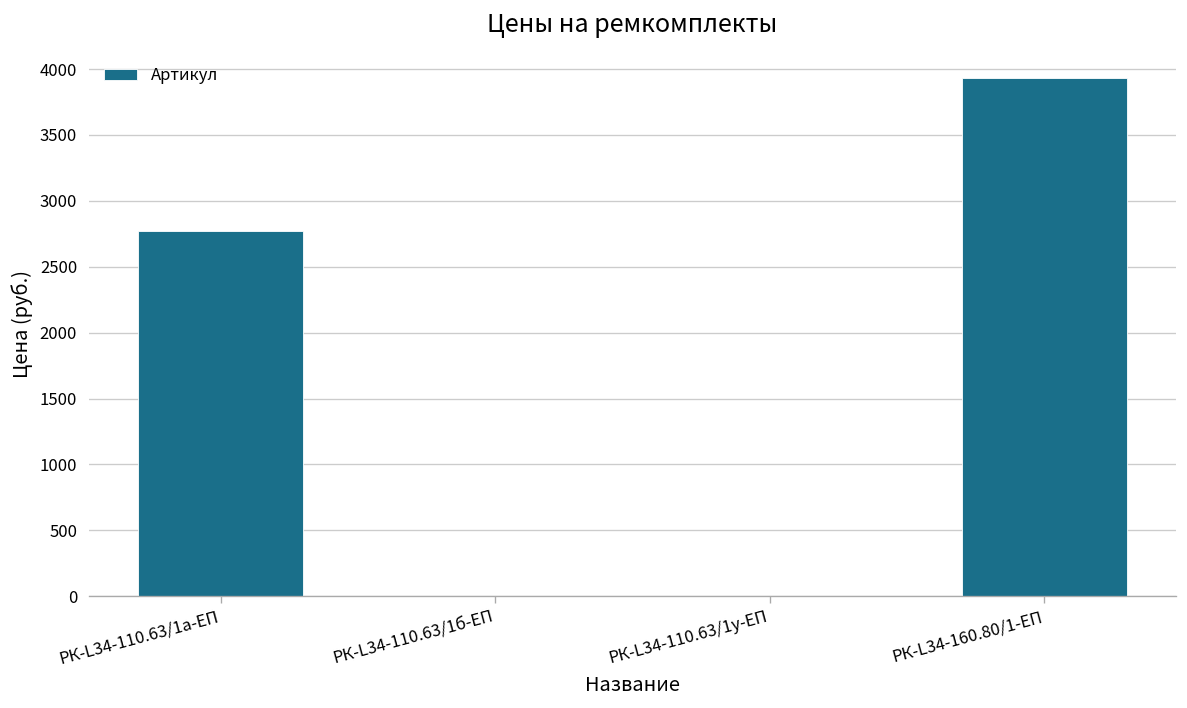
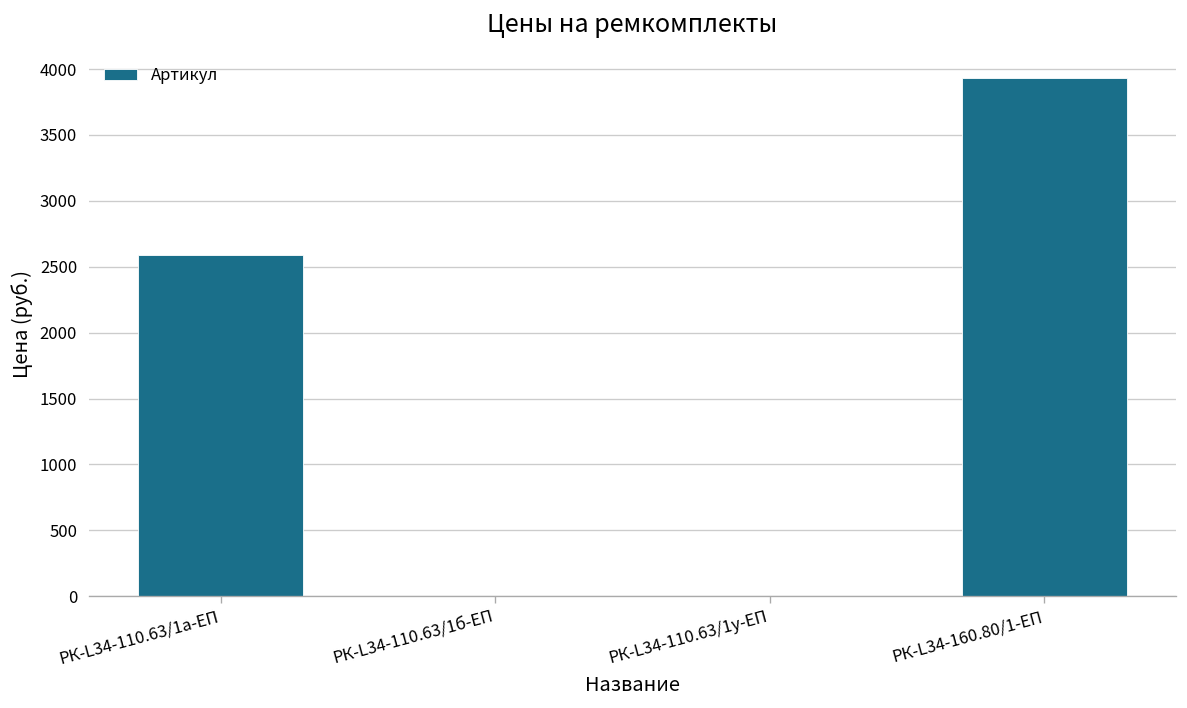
  {
-   "РК-L34-110.63/1а-ЕП": 2770,
+   "РК-L34-110.63/1а-ЕП": 2590,
    "РК-L34-110.63/1б-ЕП": 0,
    "РК-L34-110.63/1у-ЕП": 0,
    "РК-L34-160.80/1-ЕП": 3930
  }
